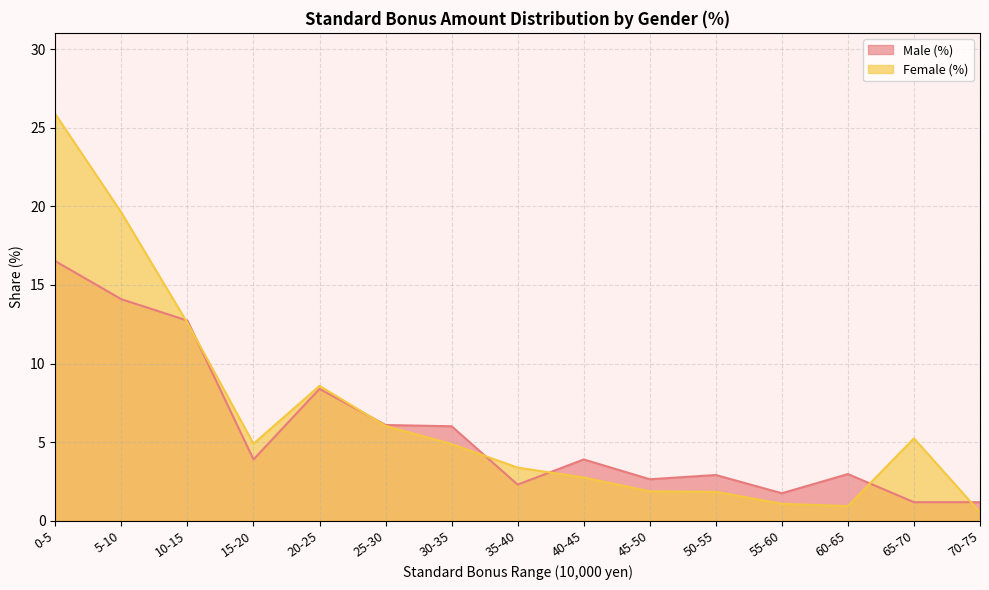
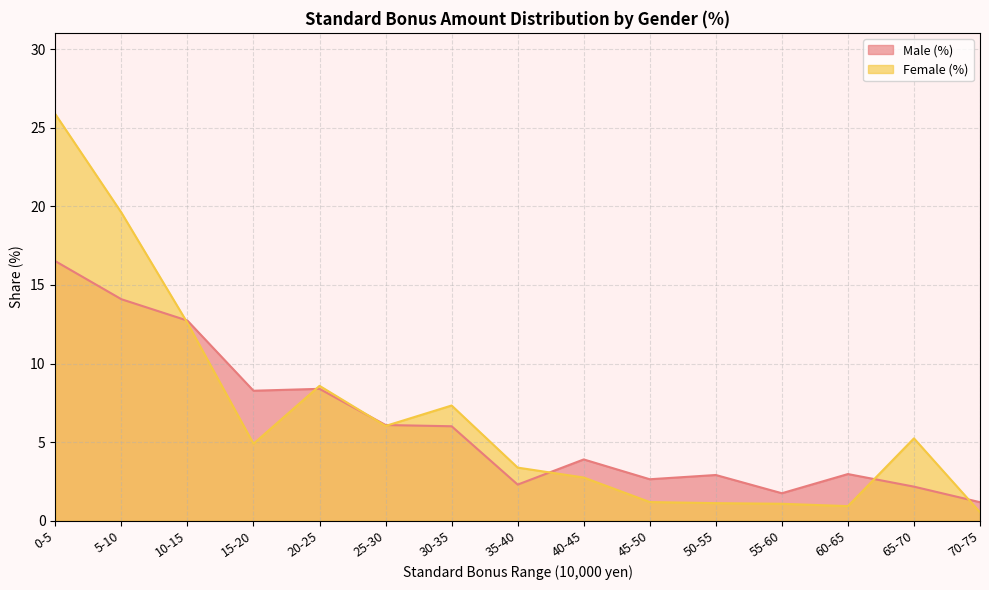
  {
    "Male (%)": {
      "0-5": 16.5,
      "5-10": 14.1,
-     "15-20": 3.9,
+     "15-20": 8.3,
      "20-25": 8.4,
      "30-35": 6.0,
      "35-40": 2.3,
      "40-45": 3.9,
      "45-50": 2.6,
      "50-55": 2.9,
      "55-60": 1.8,
      "60-65": 3.0,
-     "65-70": 1.2,
+     "65-70": 2.2,
      "70-75": 1.2
    },
    "Female (%)": {
      "0-5": 25.9,
      "5-10": 19.6,
      "15-20": 4.9,
      "20-25": 8.6,
-     "30-35": 4.9,
+     "30-35": 7.3,
      "35-40": 3.4,
      "40-45": 2.8,
-     "45-50": 1.9,
-     "50-55": 1.8,
+     "45-50": 1.2,
+     "50-55": 1.1,
      "55-60": 1.1,
      "60-65": 0.9,
      "65-70": 5.2,
      "70-75": 0.5
    }
  }
